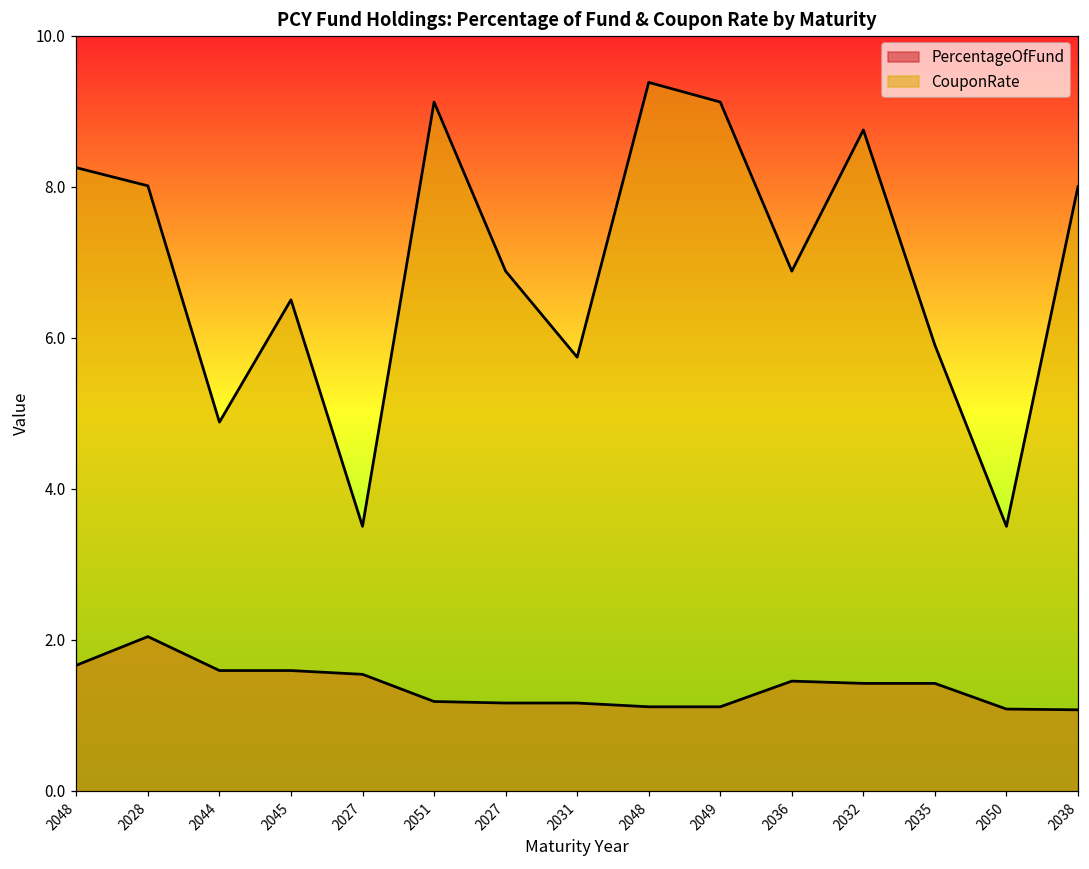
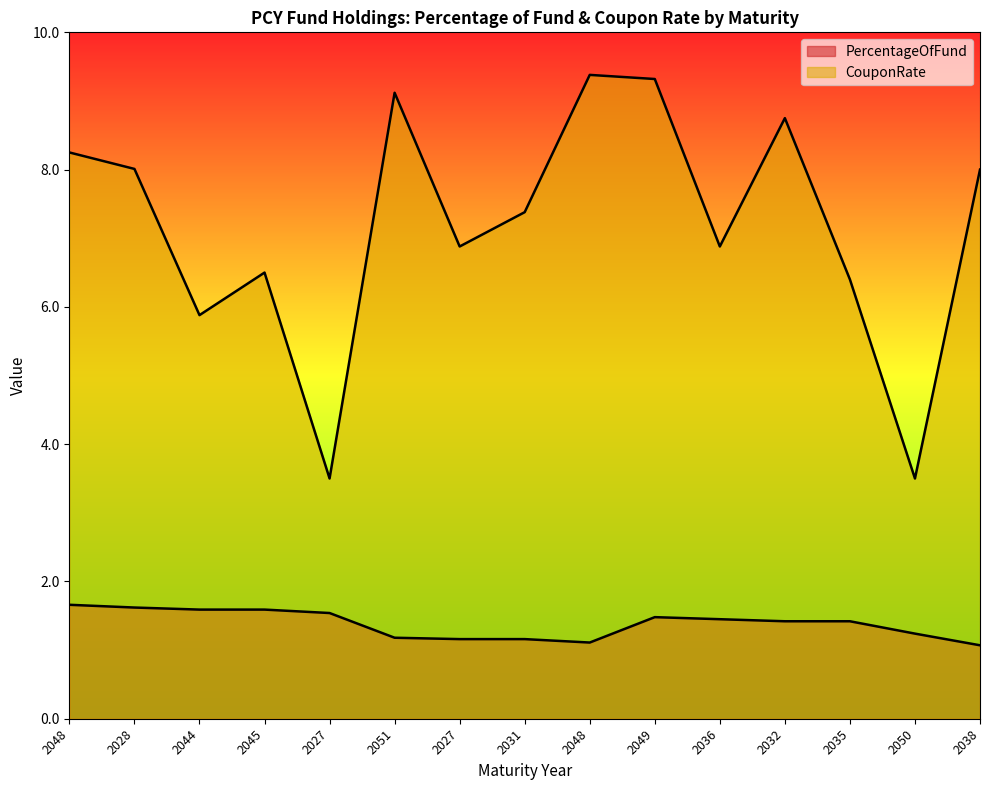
  {
    "PercentageOfFund": {
-     "2028": 2.0,
+     "2028": 1.6,
      "2044": 1.6,
      "2045": 1.6,
      "2051": 1.2,
      "2031": 1.2,
-     "2049": 1.1,
+     "2049": 1.5,
      "2036": 1.5,
      "2032": 1.4,
      "2035": 1.4,
-     "2050": 1.1,
+     "2050": 1.2,
      "2038": 1.1
    },
    "CouponRate": {
      "2028": 8.0,
-     "2044": 4.9,
+     "2044": 5.9,
      "2045": 6.5,
      "2051": 9.1,
-     "2031": 5.7,
-     "2049": 9.1,
+     "2031": 7.4,
+     "2049": 9.3,
      "2036": 6.9,
      "2032": 8.8,
-     "2035": 5.9,
+     "2035": 6.4,
      "2050": 3.5,
      "2038": 8.0
    }
  }
